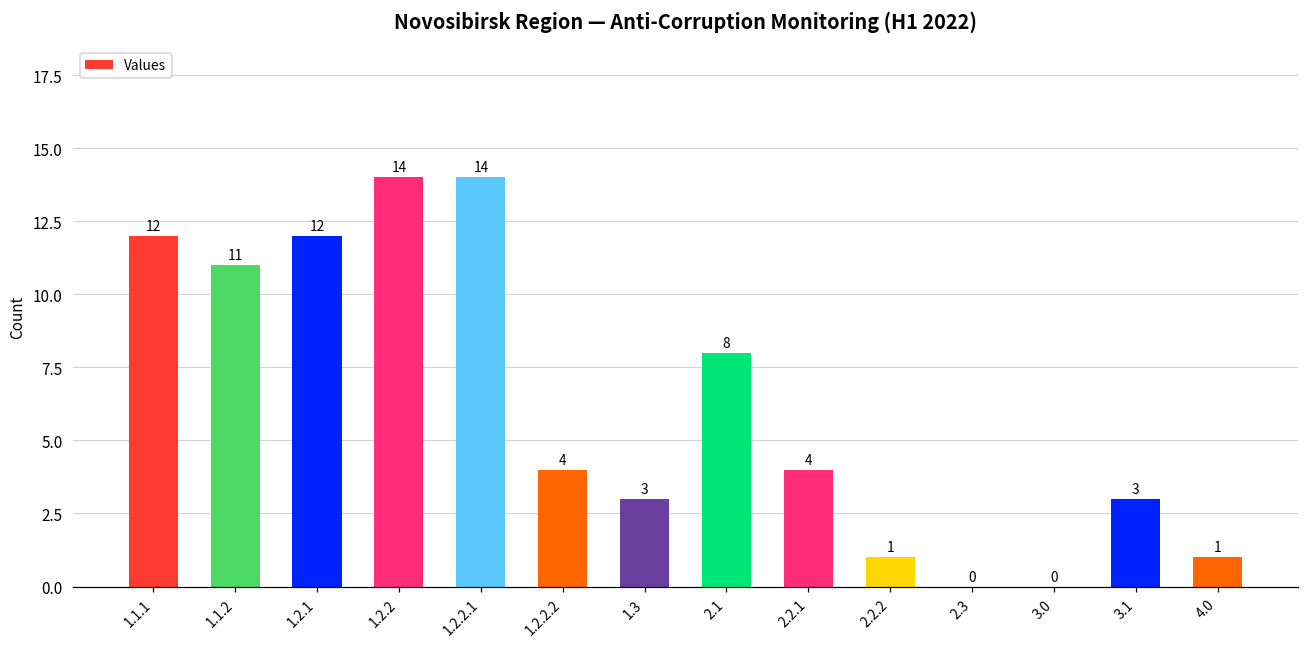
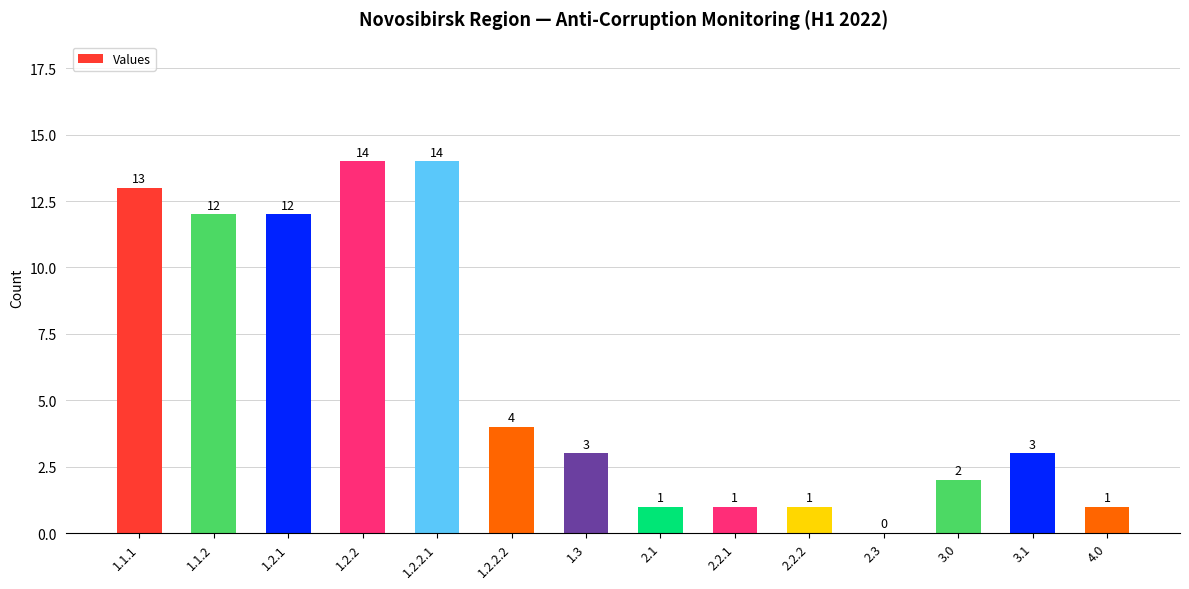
  {
-   "1.1.1": 12,
-   "1.1.2": 11,
+   "1.1.1": 13,
+   "1.1.2": 12,
    "1.2.1": 12,
    "1.2.2": 14,
    "1.2.2.1": 14,
    "1.2.2.2": 4,
    "1.3": 3,
-   "2.1": 8,
-   "2.2.1": 4,
+   "2.1": 1,
+   "2.2.1": 1,
    "2.2.2": 1,
    "2.3": 0,
-   "3.0": 0,
+   "3.0": 2,
    "3.1": 3,
    "4.0": 1
  }
